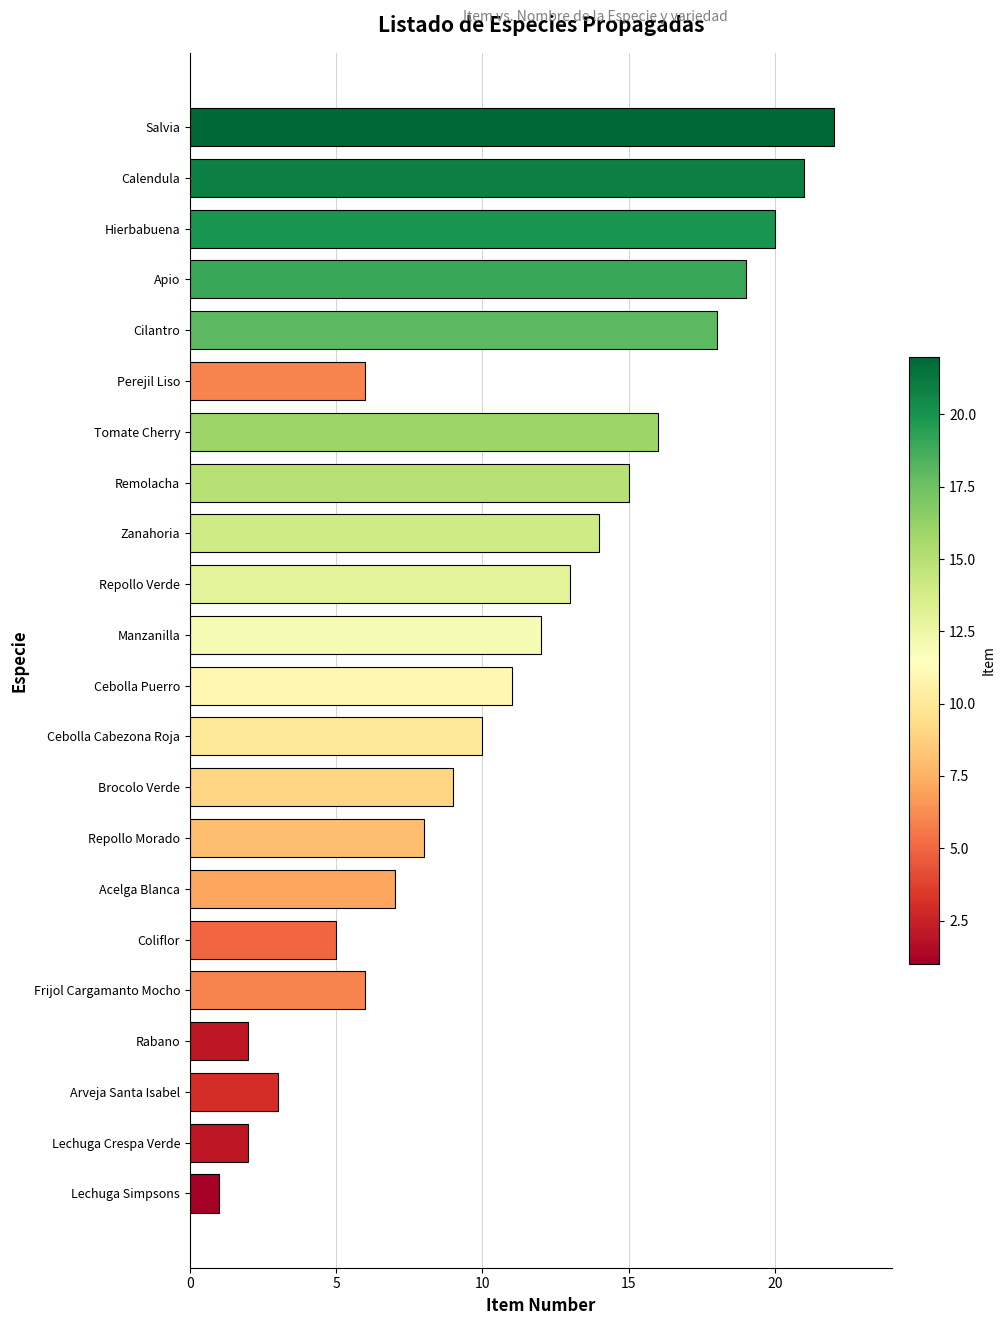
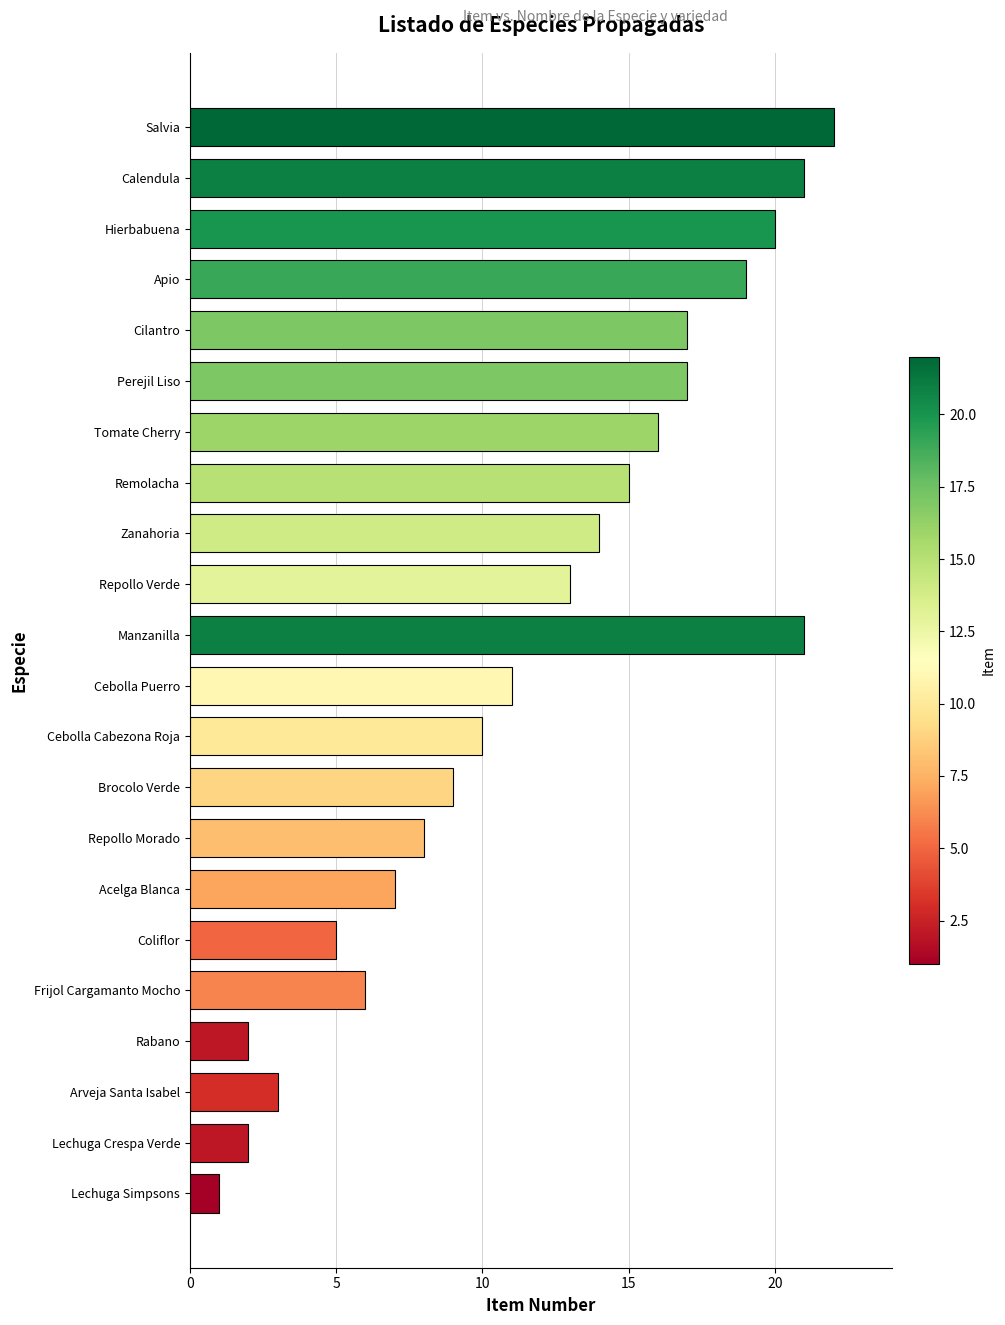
  {
    "Salvia": 22,
    "Calendula": 21,
    "Hierbabuena": 20,
    "Apio": 19,
-   "Cilantro": 18,
-   "Perejil Liso": 6,
+   "Cilantro": 17,
+   "Perejil Liso": 17,
    "Tomate Cherry": 16,
    "Remolacha": 15,
    "Zanahoria": 14,
    "Repollo Verde": 13,
-   "Manzanilla": 12,
+   "Manzanilla": 21,
    "Cebolla Puerro": 11,
    "Cebolla Cabezona Roja": 10,
    "Brocolo Verde": 9,
    "Repollo Morado": 8,
    "Acelga Blanca": 7,
    "Coliflor": 5,
    "Frijol Cargamanto Mocho": 6,
    "Rabano": 2,
    "Arveja Santa Isabel": 3,
    "Lechuga Crespa Verde": 2,
    "Lechuga Simpsons": 1
  }
